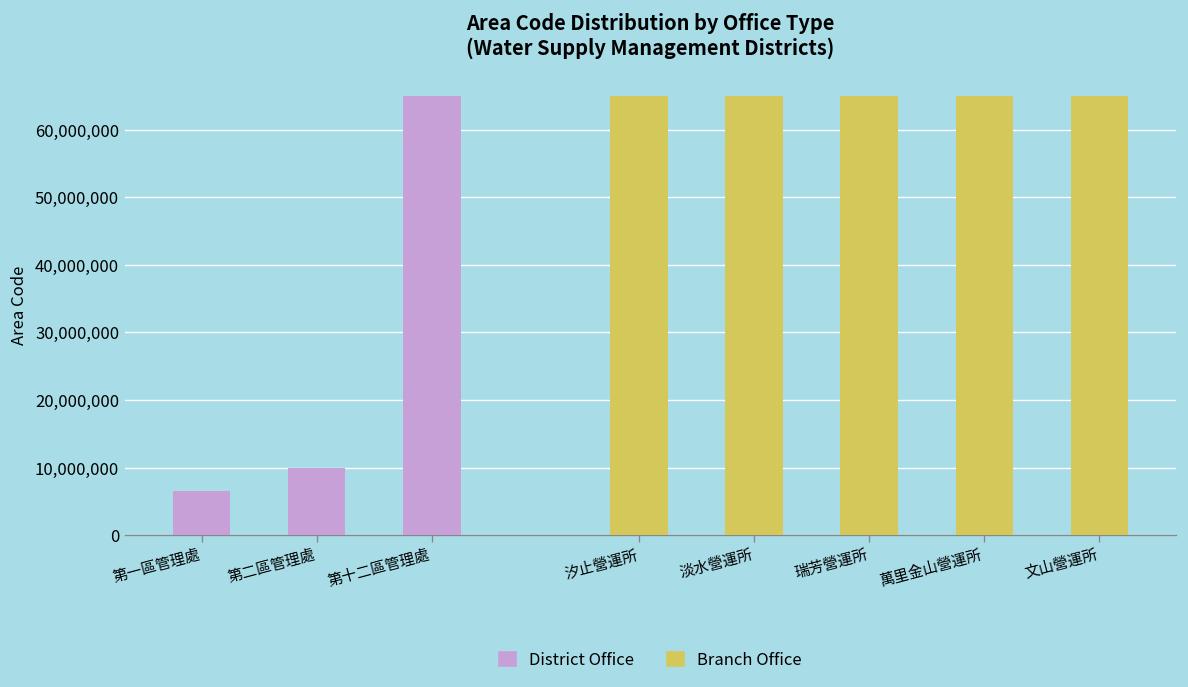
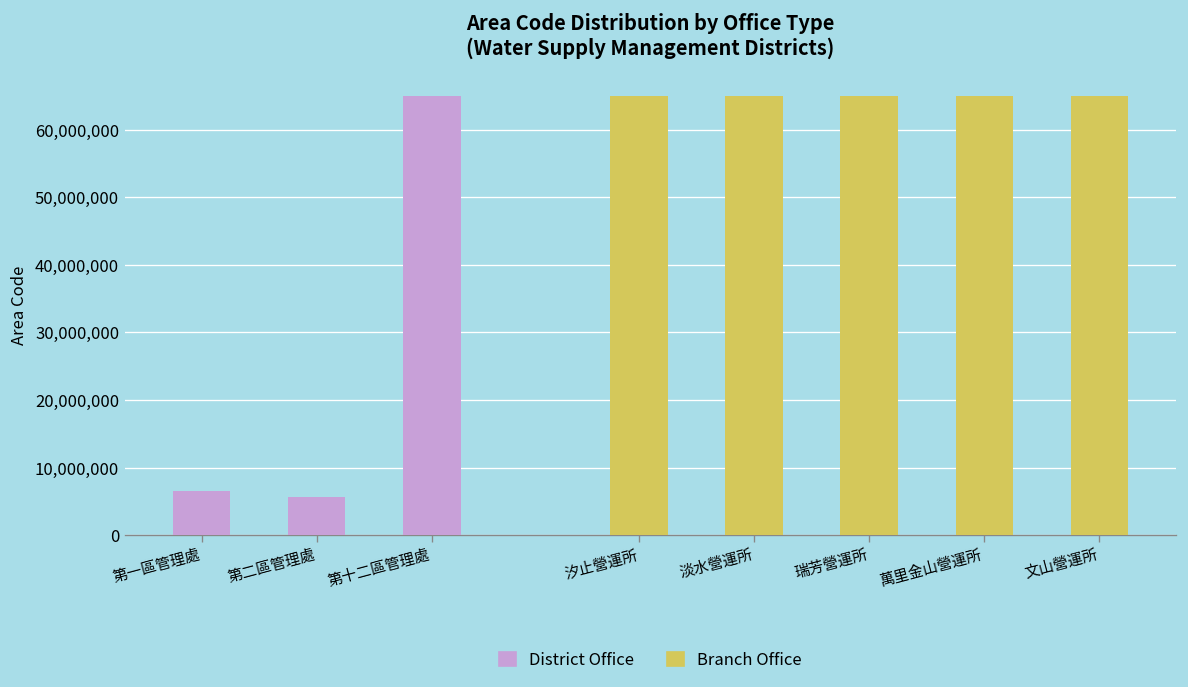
  {
    "District Office": {
      "第一區管理處": "7,000,000",
-     "第二區管理處": "10,000,000",
+     "第二區管理處": "6,000,000",
      "第十二區管理處": "65,000,000"
    },
    "Branch Office": {
      "汐止營運所": "65,000,000",
      "淡水營運所": "65,000,000",
      "瑞芳營運所": "65,000,000",
      "萬里金山營運所": "65,000,000",
      "文山營運所": "65,000,000"
    }
  }
